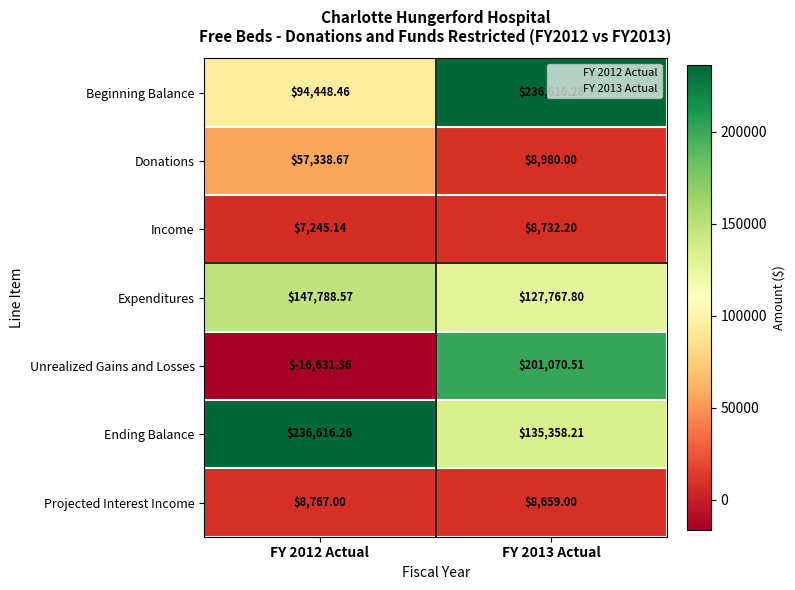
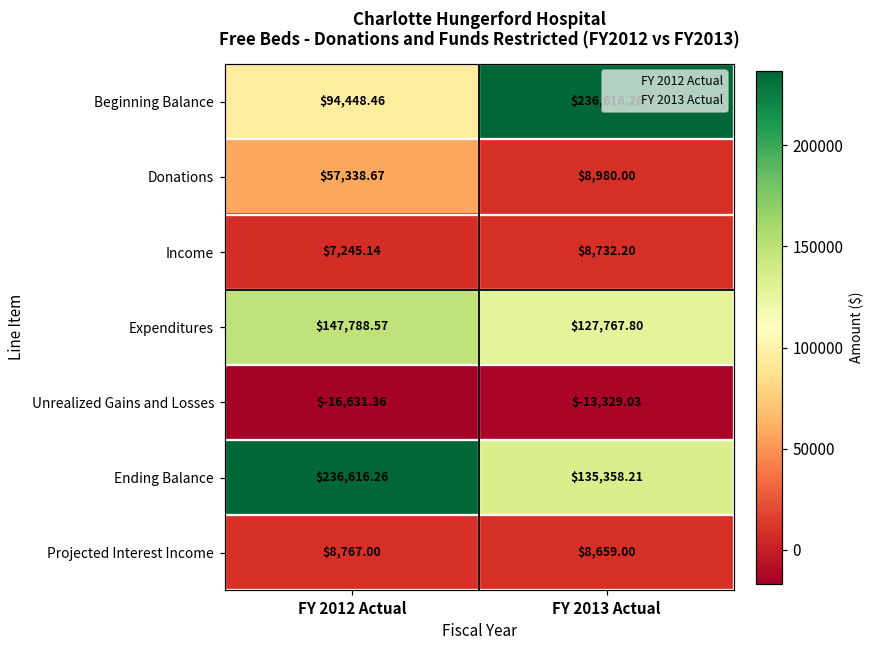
  {
    "Beginning Balance": {
      "FY 2012 Actual": "$94,448.46"
    },
    "Donations": {
      "FY 2012 Actual": "$57,338.67",
      "FY 2013 Actual": "$8,980.00"
    },
    "Income": {
      "FY 2012 Actual": "$7,245.14",
      "FY 2013 Actual": "$8,732.20"
    },
    "Expenditures": {
      "FY 2012 Actual": "$147,788.57",
      "FY 2013 Actual": "$127,767.80"
    },
    "Unrealized Gains and Losses": {
      "FY 2012 Actual": "$-16,631.36",
-     "FY 2013 Actual": "$201,070.51"
+     "FY 2013 Actual": "$-13,329.03"
    },
    "Ending Balance": {
      "FY 2012 Actual": "$236,616.26",
      "FY 2013 Actual": "$135,358.21"
    },
    "Projected Interest Income": {
      "FY 2012 Actual": "$8,767.00",
      "FY 2013 Actual": "$8,659.00"
    }
  }
